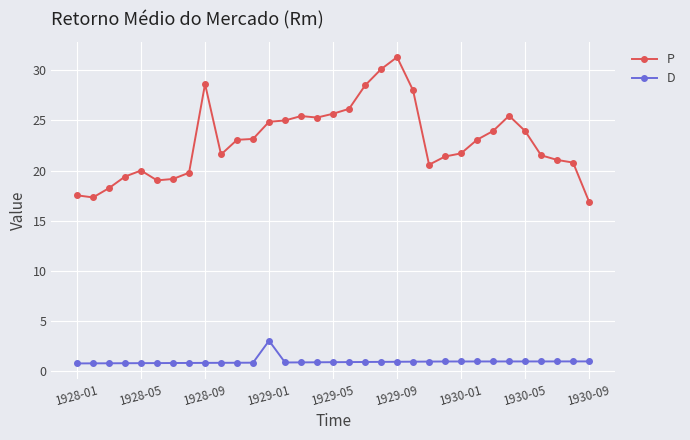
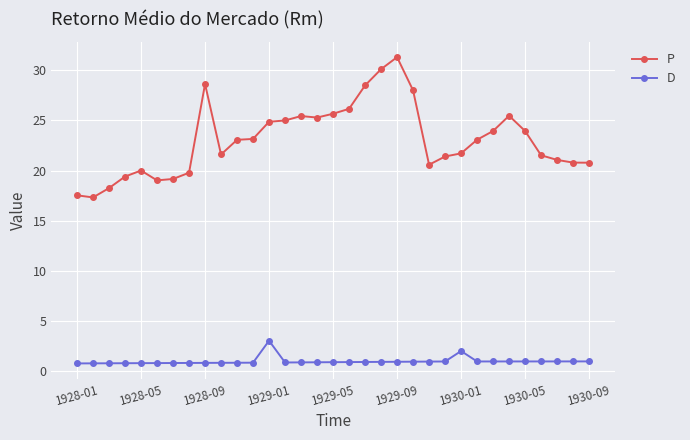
  {
    "P": {
      "1928-01": 17.5,
      "1928-05": 20.0,
      "1928-09": 28.6,
      "1929-01": 24.9,
      "1929-05": 25.7,
      "1929-09": 31.3,
      "1930-01": 21.7,
      "1930-05": 23.9,
-     "1930-09": 16.9
+     "1930-09": 20.8
    },
    "D": {
      "1928-01": 0.8,
      "1928-05": 0.8,
      "1928-09": 0.8,
      "1929-01": 3.0,
      "1929-05": 0.9,
      "1929-09": 0.9,
-     "1930-01": 1.0,
+     "1930-01": 2.0,
      "1930-05": 1.0,
      "1930-09": 1.0
    }
  }
